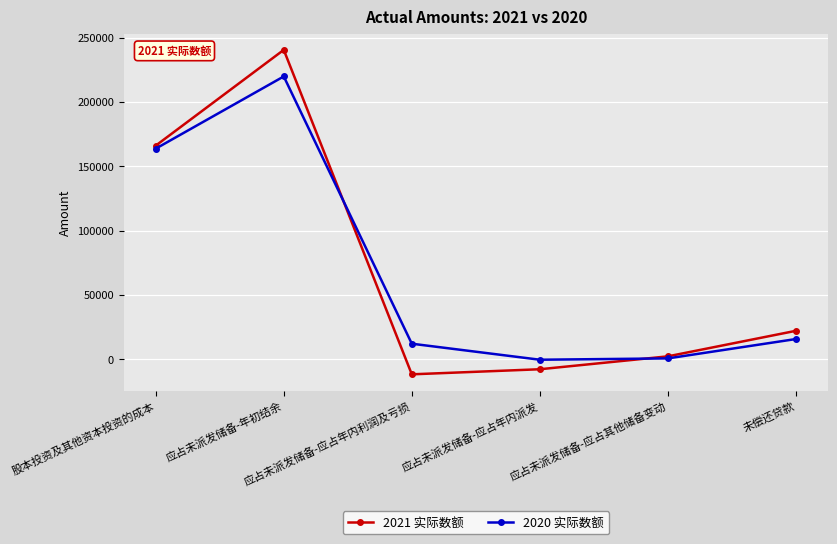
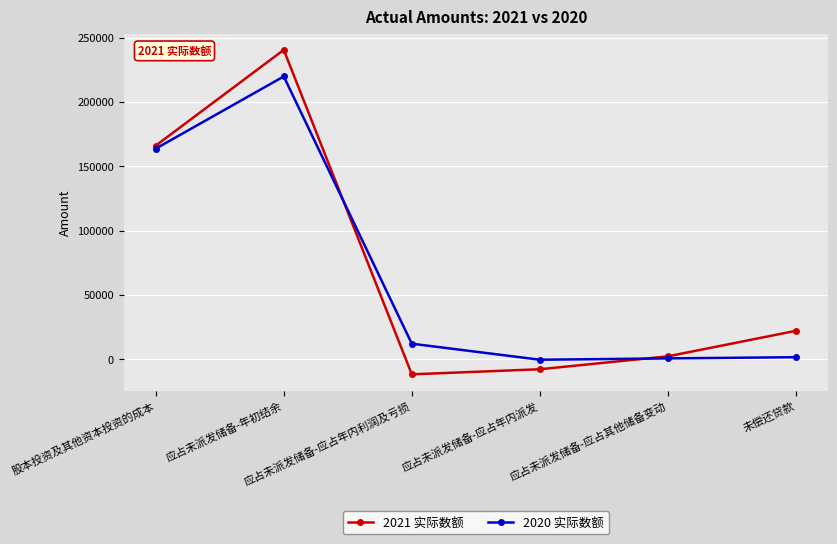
  {
    "2021 实际数额": {
      "股本投资及其他资本投资的成本": 166000,
      "应占未派发储备-年初结余": 240000,
      "应占未派发储备-应占年内利润及亏损": -12000,
      "应占未派发储备-应占年内派发": -8000,
      "未偿还贷款": 22000
    },
    "2020 实际数额": {
      "股本投资及其他资本投资的成本": 164000,
      "应占未派发储备-年初结余": 220000,
      "应占未派发储备-应占年内利润及亏损": 12000,
      "应占未派发储备-应占年内派发": 0,
-     "未偿还贷款": 16000
+     "未偿还贷款": 2000
    }
  }
